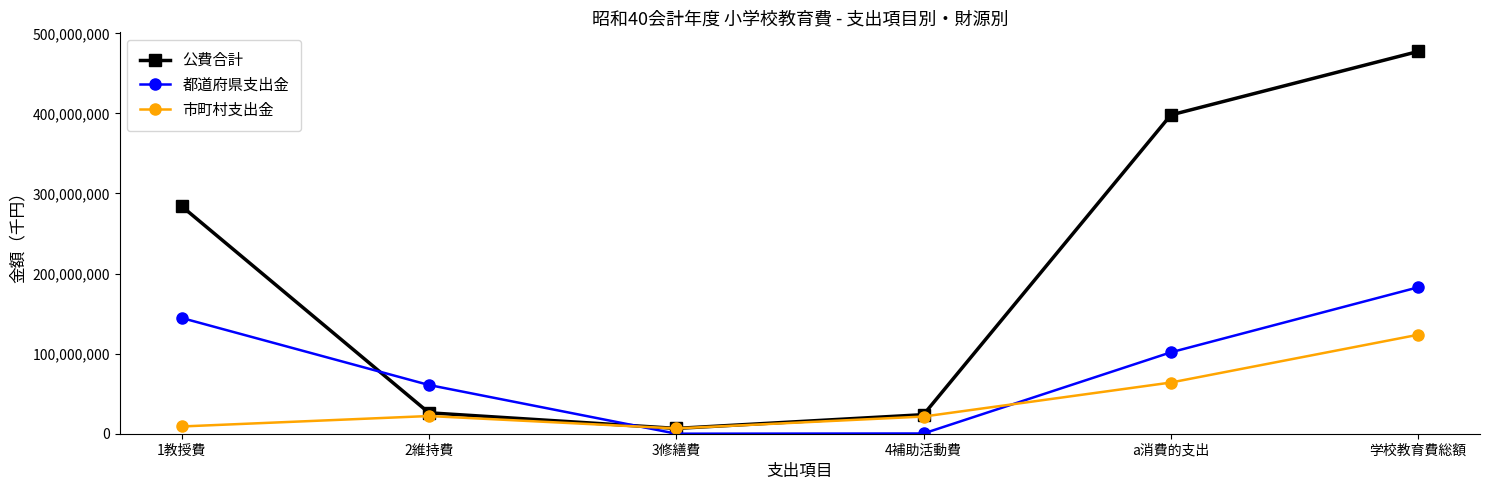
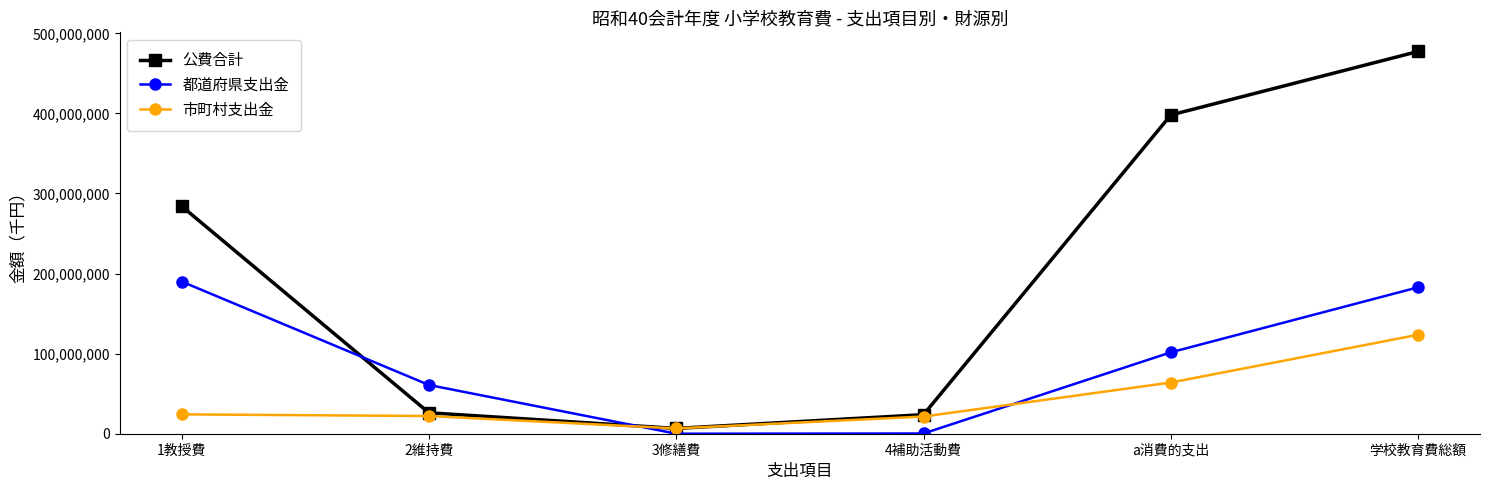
  {
    "公費合計": {
      "1教授費": "280,000,000",
      "2維持費": "30,000,000",
      "a消費的支出": "400,000,000",
      "学校教育費総額": "480,000,000"
    },
    "都道府県支出金": {
-     "1教授費": "140,000,000",
+     "1教授費": "190,000,000",
      "2維持費": "60,000,000",
      "3修繕費": "0",
      "4補助活動費": "0",
      "a消費的支出": "100,000,000",
      "学校教育費総額": "180,000,000"
    },
    "市町村支出金": {
-     "1教授費": "10,000,000",
+     "1教授費": "20,000,000",
      "2維持費": "20,000,000",
      "a消費的支出": "60,000,000",
      "学校教育費総額": "120,000,000"
    }
  }
